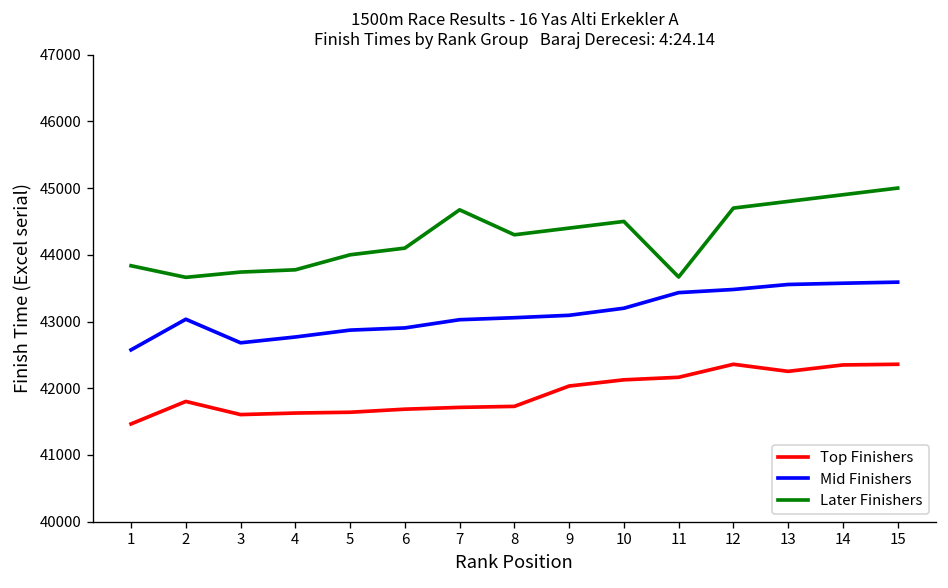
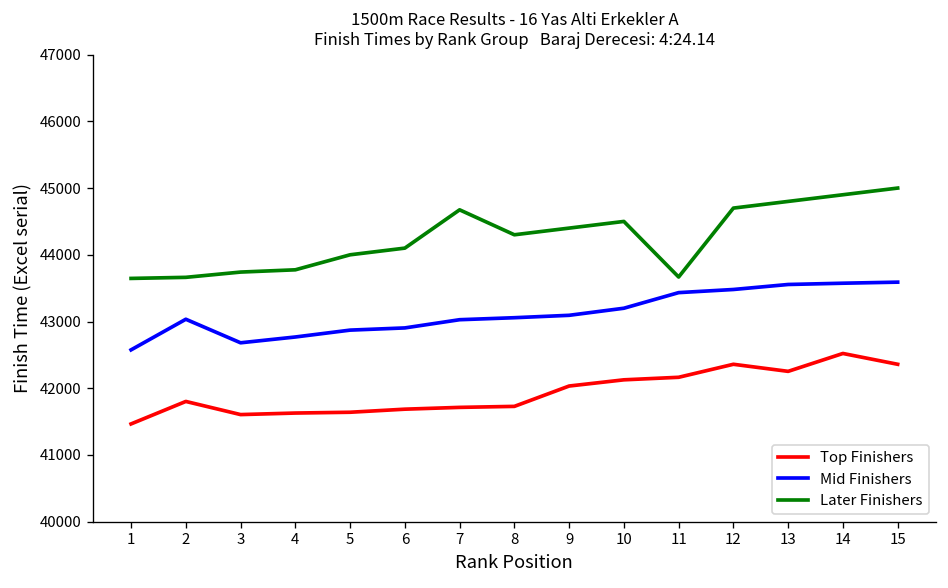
  {
    "Top Finishers": {
      "1": 41500,
      "2": 41800,
      "3": 41600,
      "4": 41600,
      "5": 41600,
      "6": 41700,
      "7": 41700,
      "8": 41700,
      "9": 42000,
      "10": 42100,
      "11": 42200,
      "12": 42400,
      "13": 42300,
-     "14": 42300,
+     "14": 42500,
      "15": 42400
    },
    "Mid Finishers": {
      "1": 42600,
      "2": 43000,
      "3": 42700,
      "4": 42800,
      "5": 42900,
      "6": 42900,
      "7": 43000,
      "8": 43100,
      "9": 43100,
      "10": 43200,
      "11": 43400,
      "12": 43500,
      "13": 43600,
      "14": 43600,
      "15": 43600
    },
    "Later Finishers": {
-     "1": 43800,
+     "1": 43600,
      "2": 43700,
      "3": 43700,
      "4": 43800,
      "5": 44000,
      "6": 44100,
      "7": 44700,
      "8": 44300,
      "9": 44400,
      "10": 44500,
      "11": 43700,
      "12": 44700,
      "13": 44800,
      "14": 44900,
      "15": 45000
    }
  }
